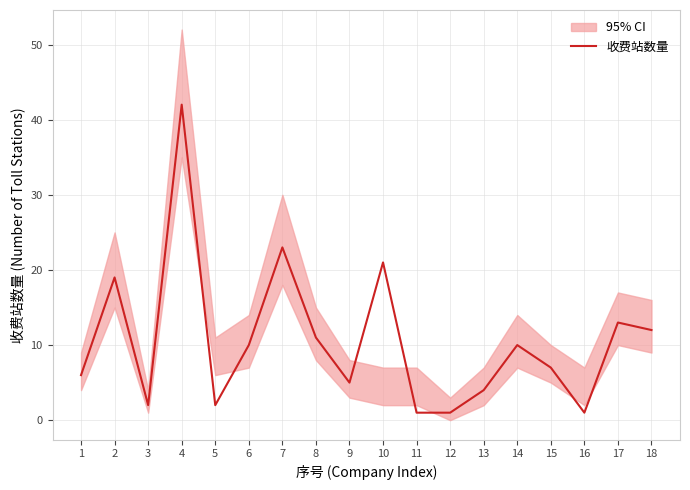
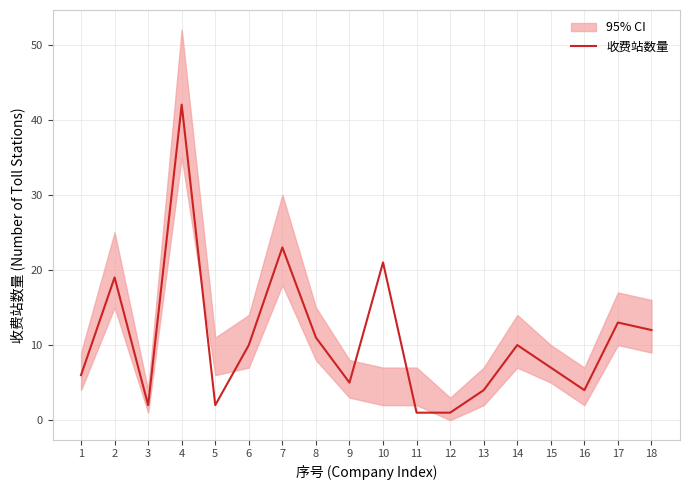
  {
    "收费站数量": {
      "1": 6,
      "2": 19,
      "3": 2,
      "4": 42,
      "5": 2,
      "6": 10,
      "7": 23,
      "8": 11,
      "9": 5,
      "10": 21,
      "11": 1,
      "12": 1,
      "13": 4,
      "14": 10,
      "15": 7,
-     "16": 1,
+     "16": 4,
      "17": 13,
      "18": 12
    }
  }
